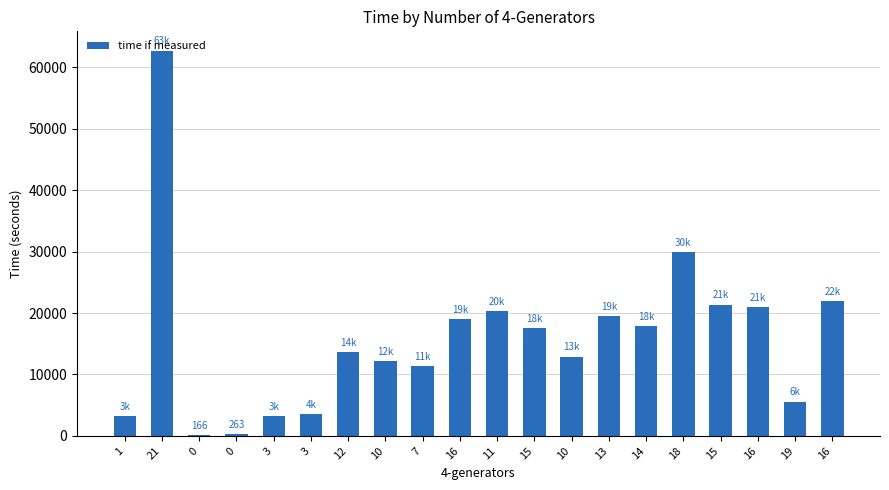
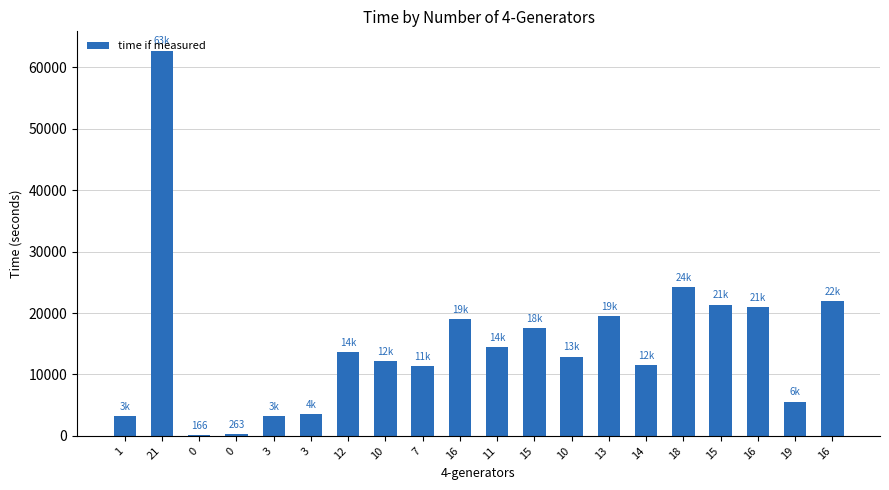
  {
    "1": "3k",
    "21": "63k",
    "12": "14k",
    "7": "11k",
-   "11": "20k",
+   "11": "14k",
    "13": "19k",
-   "14": "18k",
-   "18": "30k",
+   "14": "12k",
+   "18": "24k",
    "19": "6k"
  }
